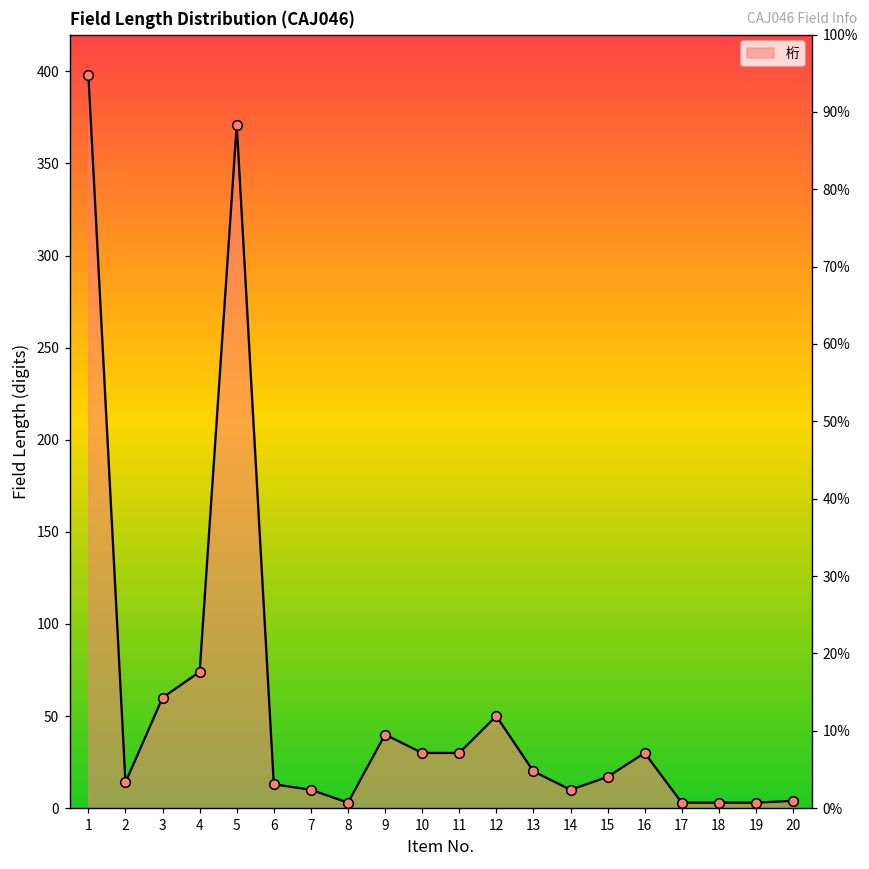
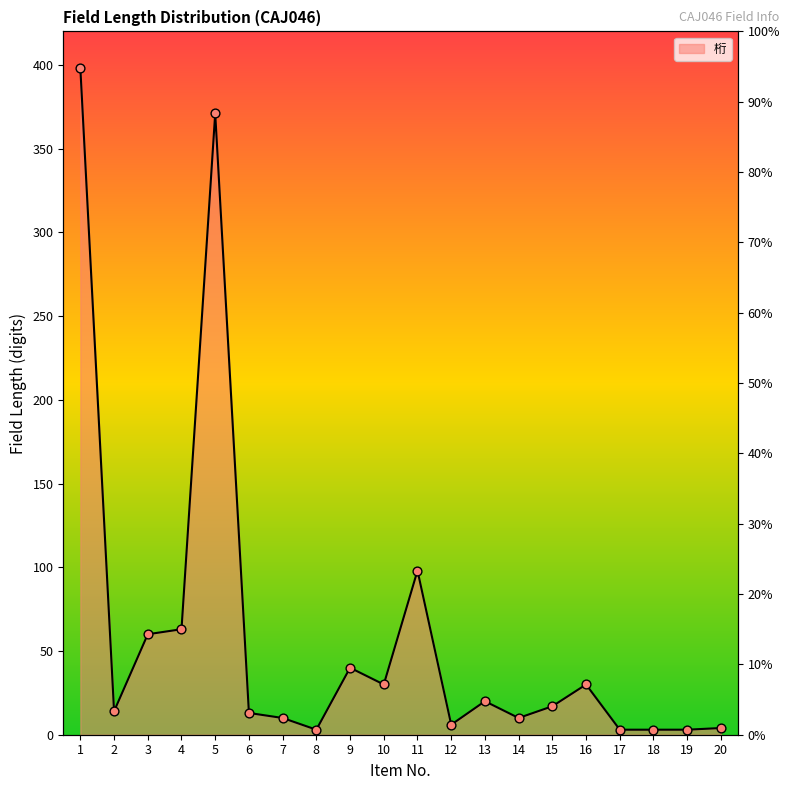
  {
    "1": 398,
    "2": 14,
    "3": 60,
-   "4": 74,
+   "4": 63,
    "5": 371,
    "6": 13,
    "7": 10,
    "8": 3,
    "9": 40,
    "10": 30,
-   "11": 30,
-   "12": 50,
+   "11": 98,
+   "12": 6,
    "13": 20,
    "14": 10,
    "15": 17,
    "16": 30,
    "17": 3,
    "18": 3,
    "19": 3,
    "20": 4
  }
